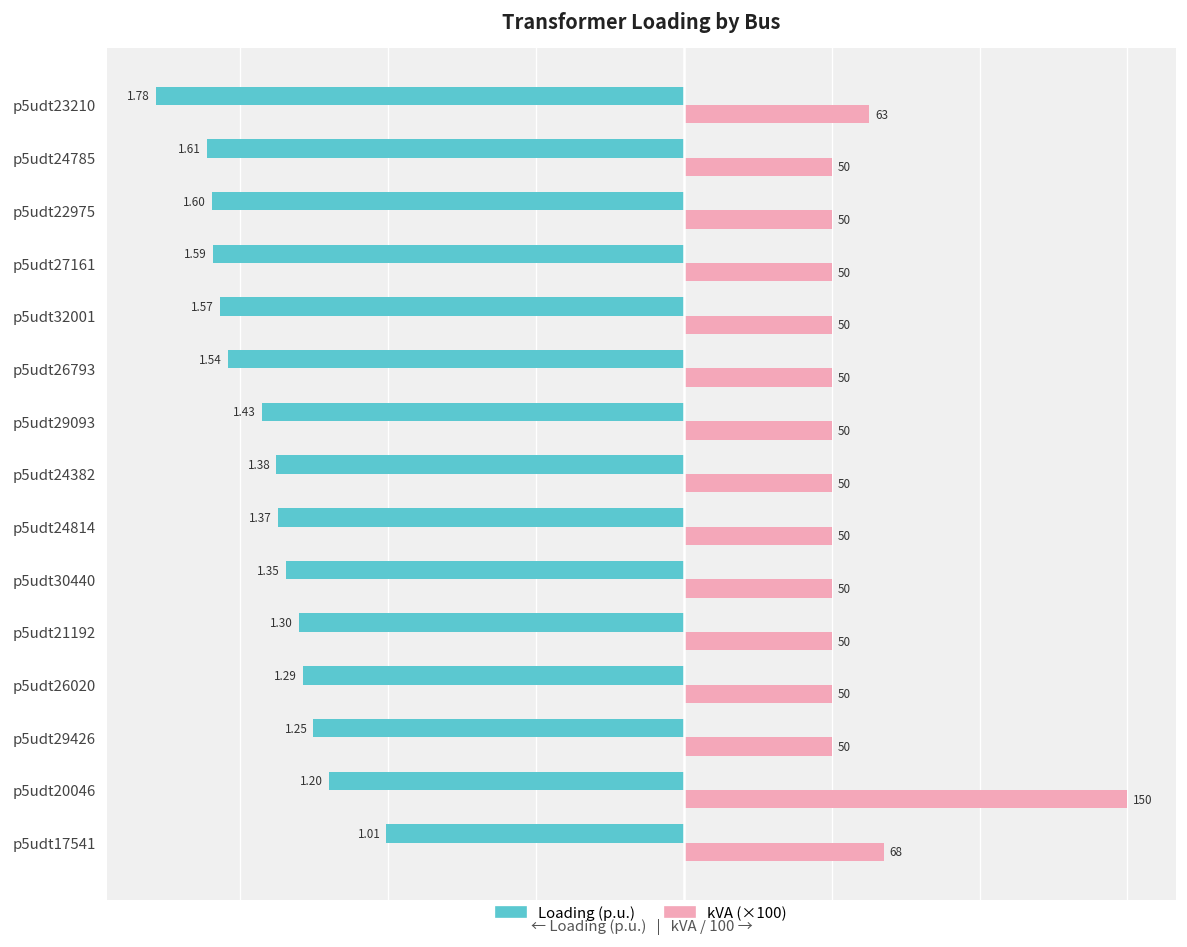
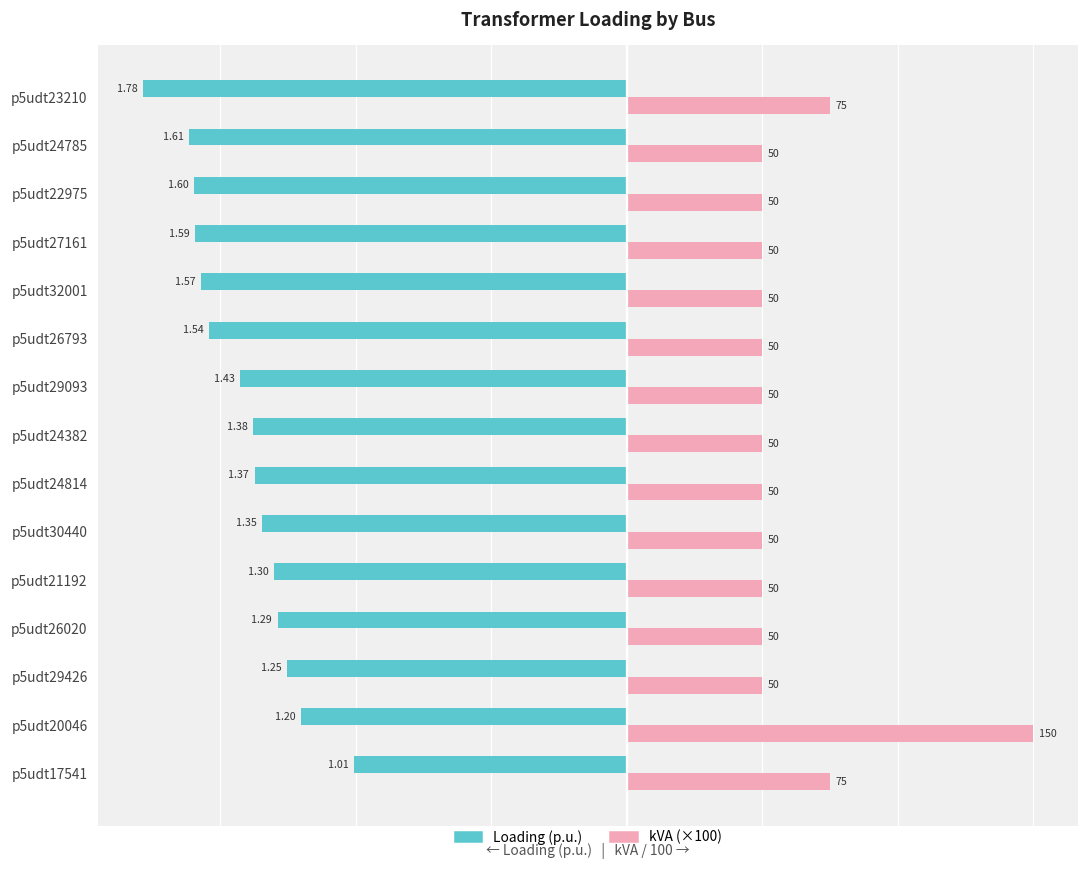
  {
    "kVA (×100)": {
-     "p5udt23210": 63,
-     "p5udt17541": 68
+     "p5udt23210": 75,
+     "p5udt17541": 75
    }
  }
